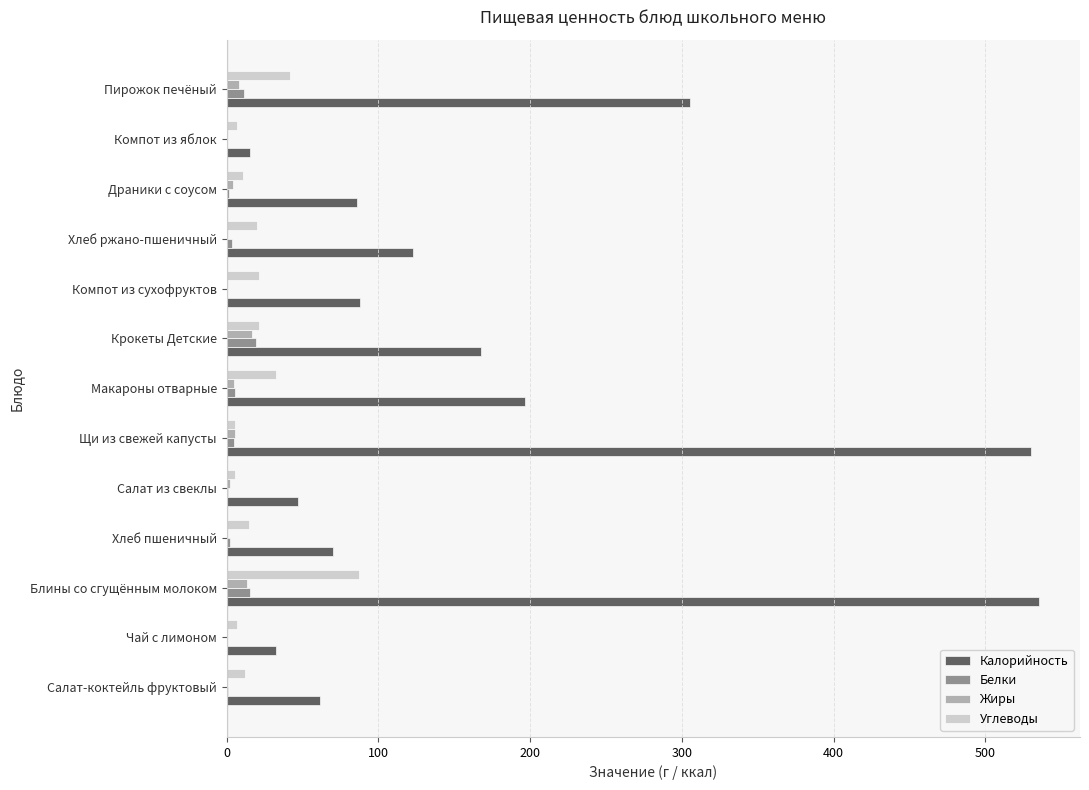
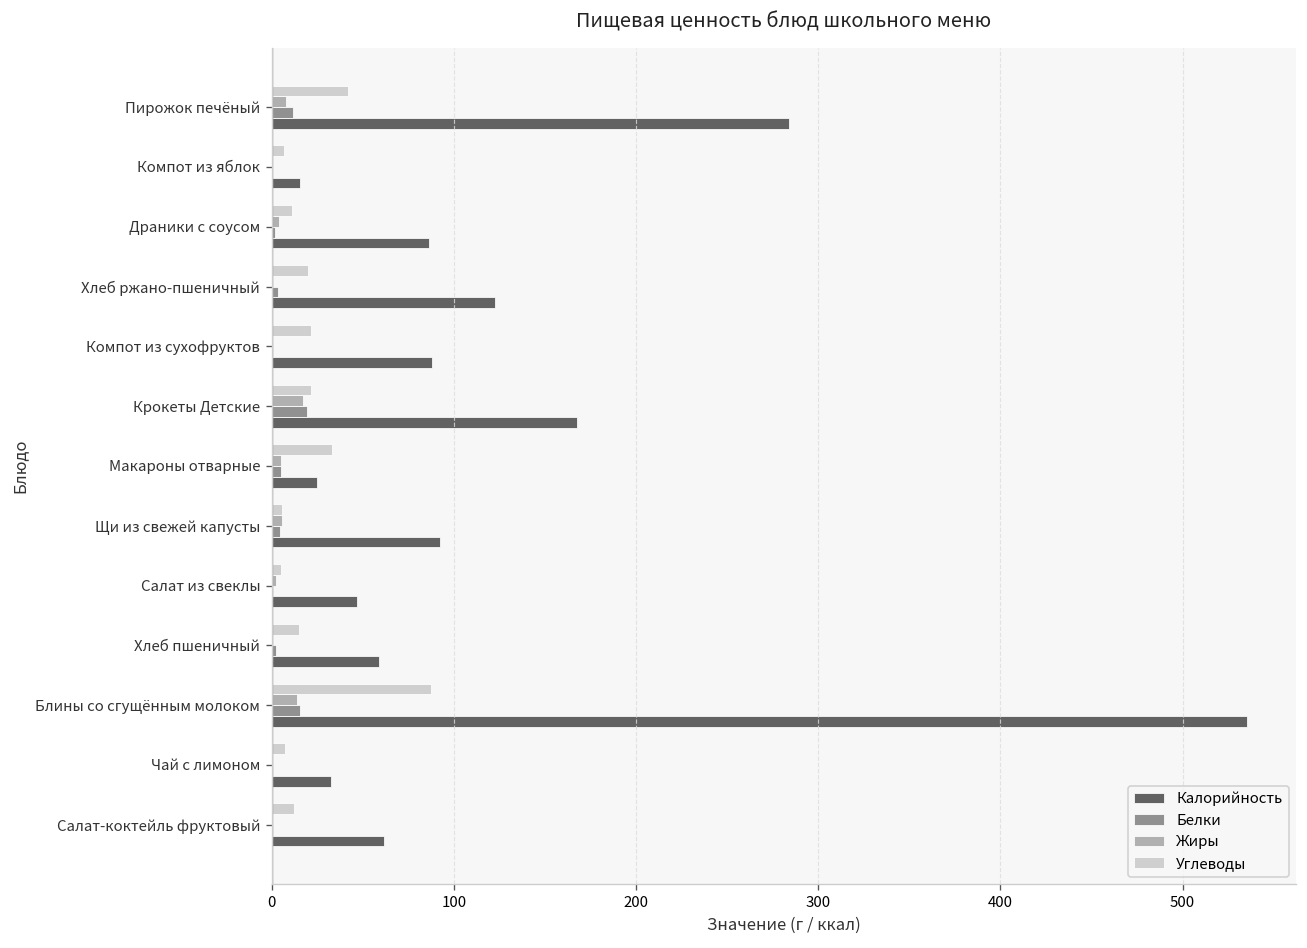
  {
    "Калорийность": {
-     "Пирожок печёный": 305,
+     "Пирожок печёный": 284,
      "Компот из яблок": 15,
      "Драники с соусом": 86,
      "Хлеб ржано-пшеничный": 123,
      "Компот из сухофруктов": 88,
      "Крокеты Детские": 168,
-     "Макароны отварные": 197,
-     "Щи из свежей капусты": 530,
+     "Макароны отварные": 25,
+     "Щи из свежей капусты": 92,
      "Салат из свеклы": 47,
-     "Хлеб пшеничный": 70,
+     "Хлеб пшеничный": 59,
      "Блины со сгущённым молоком": 536,
      "Чай с лимоном": 32,
      "Салат-коктейль фруктовый": 61
    }
  }
